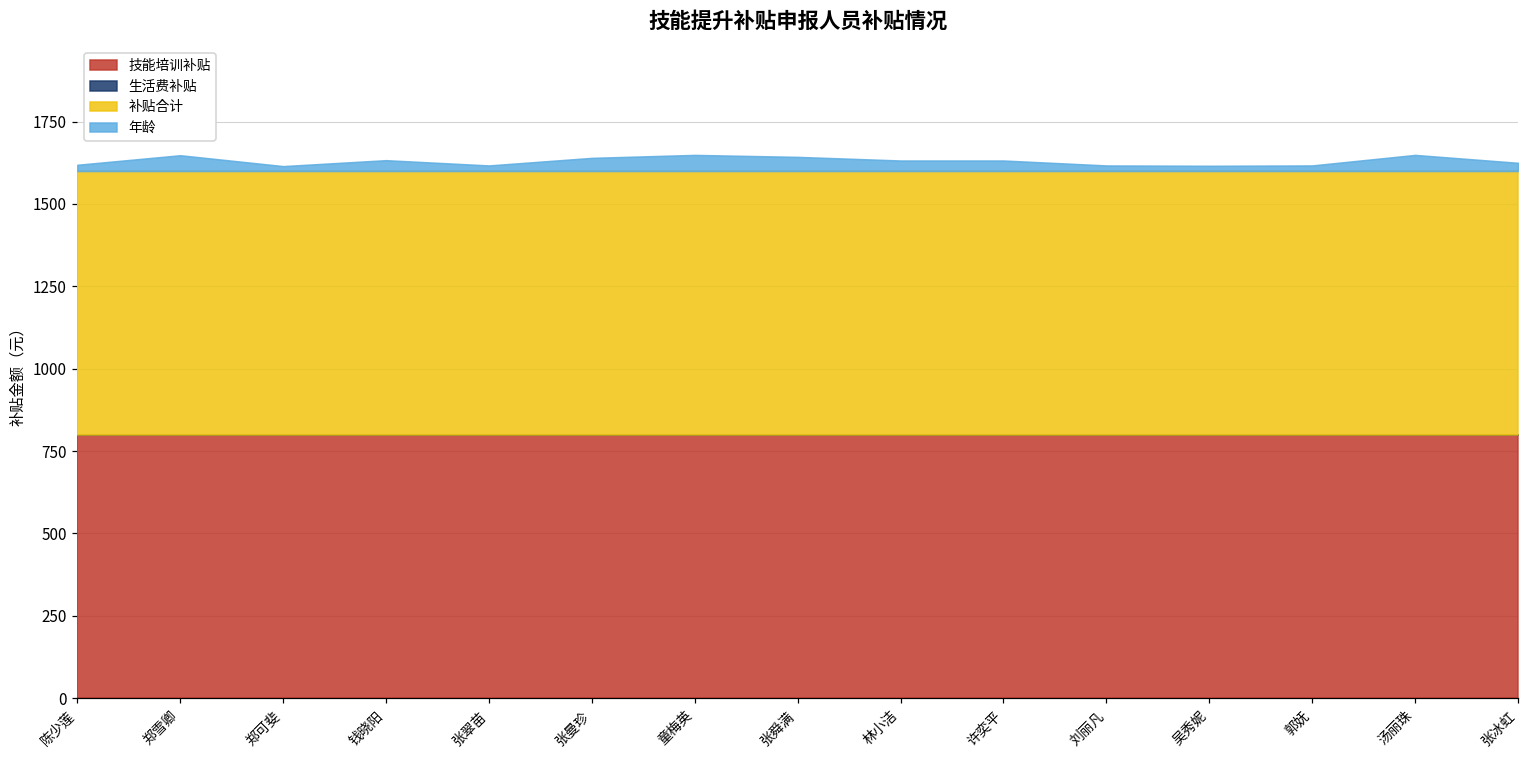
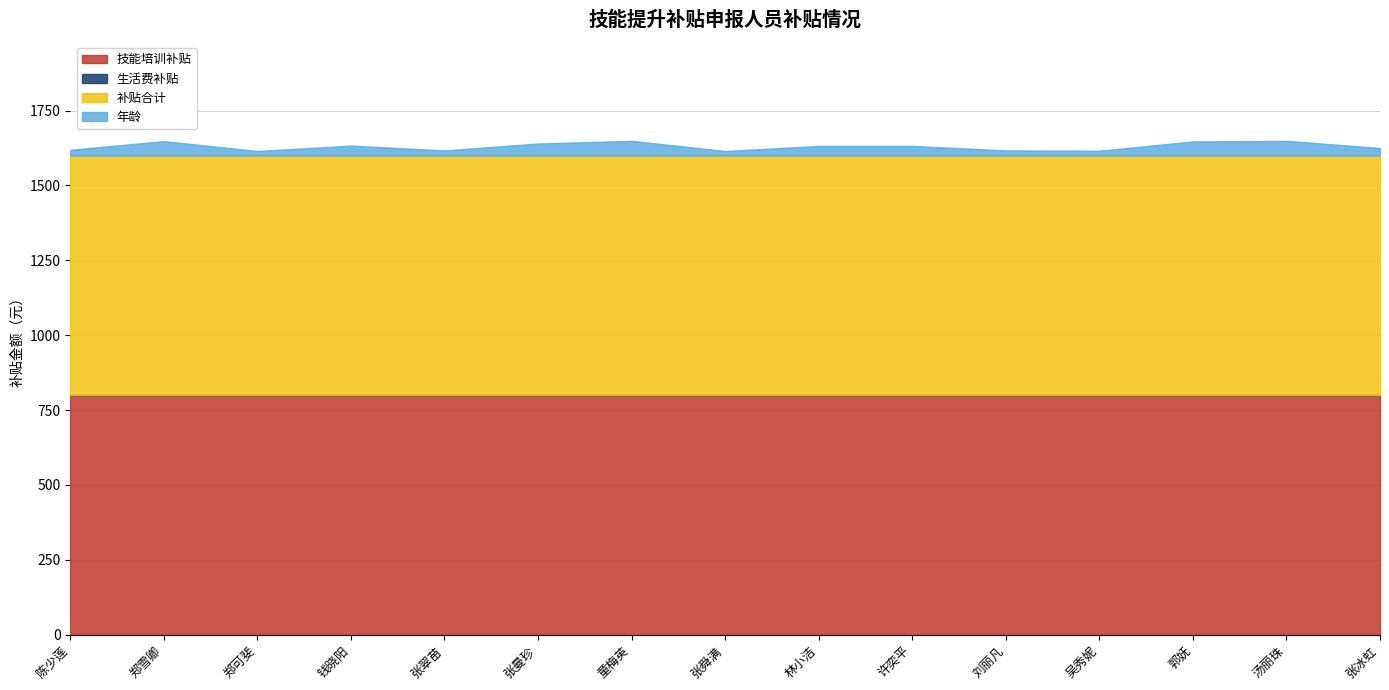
  {
    "生活费补贴": {
      "陈少莲": 800,
      "郑雪卿": 800,
      "郑可斐": 800,
      "钱晓阳": 800,
      "张翠苗": 800,
      "张曼珍": 800,
      "童梅英": 800,
      "张舜满": 800,
      "林小洁": 800,
      "许奕平": 800,
      "刘丽凡": 800,
      "吴秀妮": 800,
      "郭妩": 800,
      "汤丽珠": 800,
      "张冰虹": 800
    },
    "补贴合计": {
      "陈少莲": 800,
      "郑雪卿": 800,
      "郑可斐": 800,
      "钱晓阳": 800,
      "张翠苗": 800,
      "张曼珍": 800,
      "童梅英": 800,
      "张舜满": 800,
      "林小洁": 800,
      "许奕平": 800,
      "刘丽凡": 800,
      "吴秀妮": 800,
      "郭妩": 800,
      "汤丽珠": 800,
      "张冰虹": 800
    },
    "年龄": {
      "陈少莲": 20,
      "郑雪卿": 50,
      "郑可斐": 20,
      "钱晓阳": 30,
      "张翠苗": 20,
      "张曼珍": 40,
      "童梅英": 50,
-     "张舜满": 40,
+     "张舜满": 20,
      "林小洁": 30,
      "许奕平": 30,
      "刘丽凡": 20,
      "吴秀妮": 20,
-     "郭妩": 20,
+     "郭妩": 50,
      "汤丽珠": 50,
      "张冰虹": 30
    }
  }
